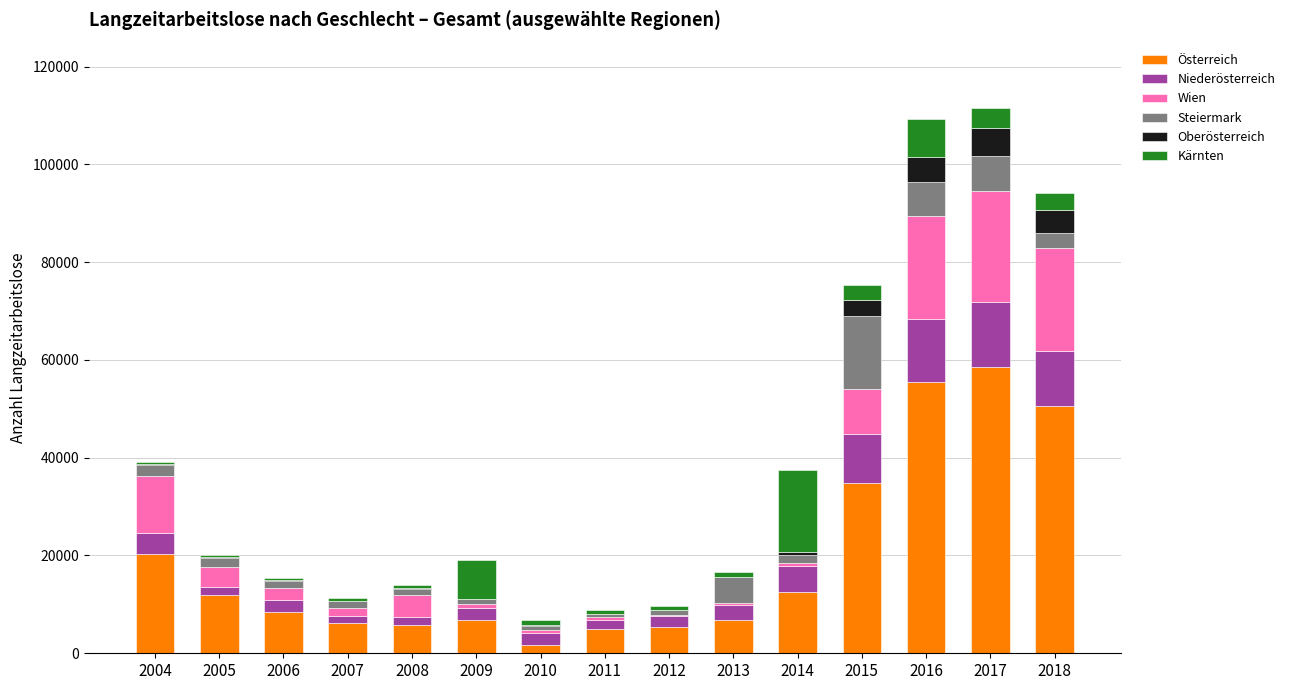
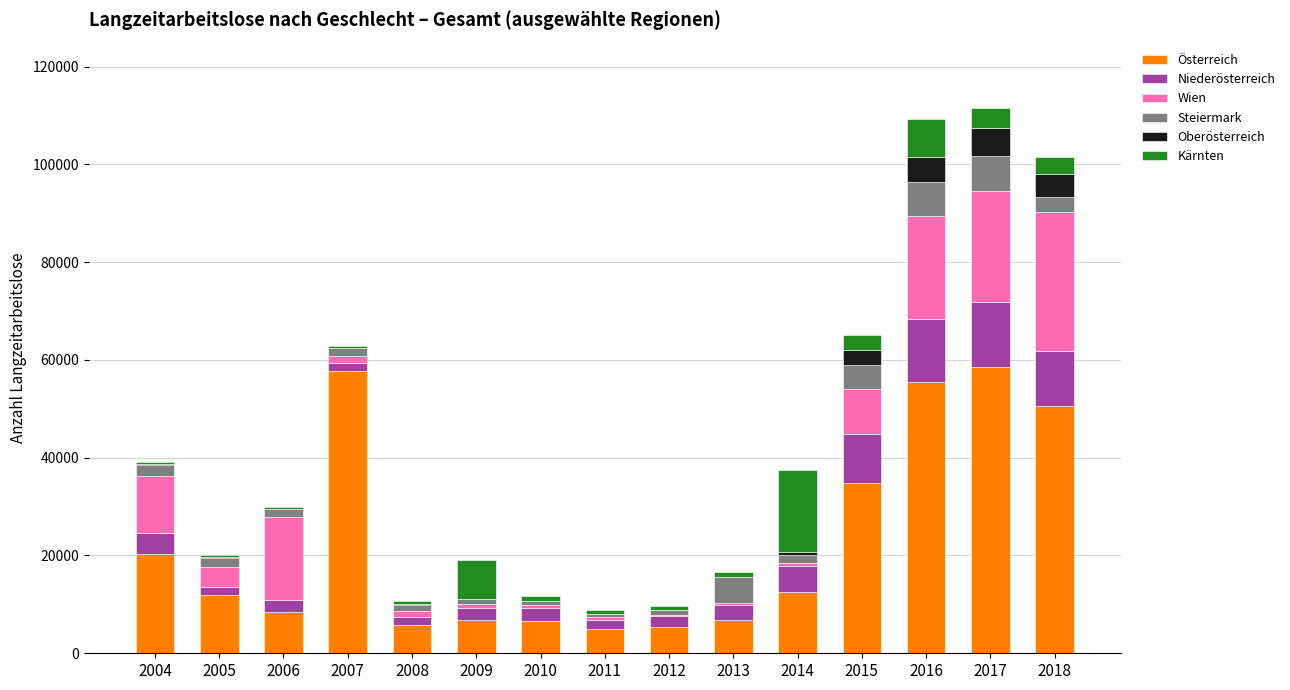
  {
    "Österreich": {
      "2004": 20000,
      "2005": 12000,
      "2006": 8000,
-     "2007": 6000,
+     "2007": 58000,
      "2008": 6000,
      "2009": 7000,
-     "2010": 2000,
+     "2010": 7000,
      "2011": 5000,
      "2012": 5000,
      "2013": 7000,
      "2014": 12000,
      "2015": 35000,
      "2016": 56000,
      "2017": 59000,
      "2018": 51000
    },
    "Niederösterreich": {
      "2004": 4000,
      "2005": 2000,
      "2006": 3000,
      "2007": 2000,
      "2008": 2000,
      "2009": 3000,
      "2010": 3000,
      "2011": 2000,
      "2012": 2000,
      "2013": 3000,
      "2014": 5000,
      "2015": 10000,
      "2016": 13000,
      "2017": 13000,
      "2018": 11000
    },
    "Wien": {
      "2004": 12000,
      "2005": 4000,
-     "2006": 2000,
+     "2006": 17000,
      "2007": 2000,
-     "2008": 4000,
+     "2008": 1000,
      "2009": 1000,
      "2010": 1000,
      "2011": 1000,
      "2014": 1000,
      "2015": 9000,
      "2016": 21000,
      "2017": 23000,
-     "2018": 21000
+     "2018": 28000
    },
    "Steiermark": {
      "2004": 2000,
      "2005": 2000,
      "2006": 2000,
      "2007": 1000,
      "2008": 1000,
      "2009": 1000,
      "2010": 1000,
      "2011": 1000,
      "2012": 1000,
      "2013": 5000,
      "2014": 2000,
-     "2015": 15000,
+     "2015": 5000,
      "2016": 7000,
      "2017": 7000,
      "2018": 3000
    },
    "Oberösterreich": {
      "2014": 1000,
      "2015": 3000,
      "2016": 5000,
      "2017": 6000,
      "2018": 5000
    },
    "Kärnten": {
      "2004": 1000,
      "2005": 1000,
      "2006": 1000,
      "2007": 1000,
      "2008": 1000,
      "2009": 8000,
      "2010": 1000,
      "2011": 1000,
      "2012": 1000,
      "2013": 1000,
      "2014": 17000,
      "2015": 3000,
      "2016": 8000,
      "2017": 4000,
      "2018": 4000
    }
  }
